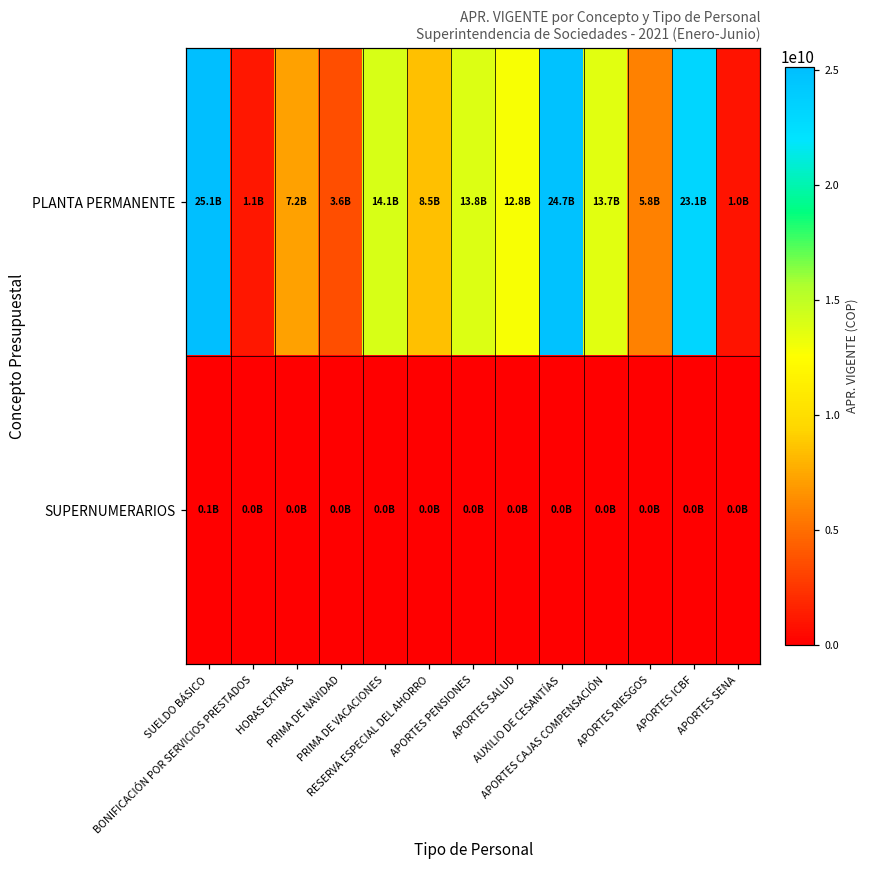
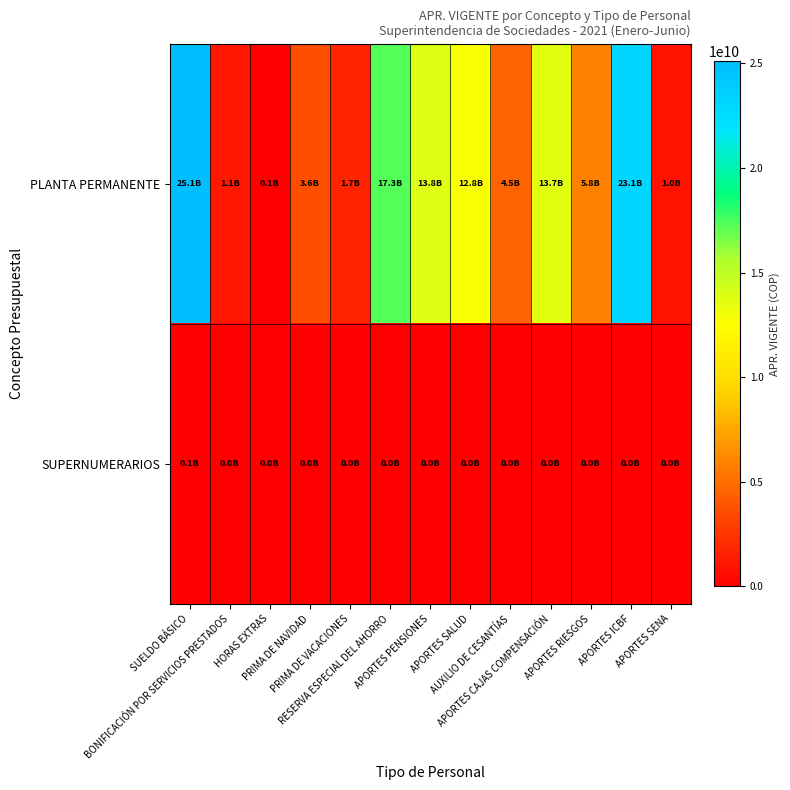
  {
    "PLANTA PERMANENTE": {
      "SUELDO BÁSICO": "25.1B",
      "BONIFICACIÓN POR SERVICIOS PRESTADOS": "1.1B",
-     "HORAS EXTRAS": "7.2B",
+     "HORAS EXTRAS": "0.1B",
      "PRIMA DE NAVIDAD": "3.6B",
-     "PRIMA DE VACACIONES": "14.1B",
-     "RESERVA ESPECIAL DEL AHORRO": "8.5B",
+     "PRIMA DE VACACIONES": "1.7B",
+     "RESERVA ESPECIAL DEL AHORRO": "17.3B",
      "APORTES PENSIONES": "13.8B",
      "APORTES SALUD": "12.8B",
-     "AUXILIO DE CESANTÍAS": "24.7B",
+     "AUXILIO DE CESANTÍAS": "4.5B",
      "APORTES CAJAS COMPENSACIÓN": "13.7B",
      "APORTES RIESGOS": "5.8B",
      "APORTES ICBF": "23.1B",
      "APORTES SENA": "1.0B"
    },
    "SUPERNUMERARIOS": {
      "SUELDO BÁSICO": "0.1B",
      "BONIFICACIÓN POR SERVICIOS PRESTADOS": "0.0B",
      "HORAS EXTRAS": "0.0B",
      "PRIMA DE NAVIDAD": "0.0B",
      "PRIMA DE VACACIONES": "0.0B",
      "RESERVA ESPECIAL DEL AHORRO": "0.0B",
      "APORTES PENSIONES": "0.0B",
      "APORTES SALUD": "0.0B",
      "AUXILIO DE CESANTÍAS": "0.0B",
      "APORTES CAJAS COMPENSACIÓN": "0.0B",
      "APORTES RIESGOS": "0.0B",
      "APORTES ICBF": "0.0B",
      "APORTES SENA": "0.0B"
    }
  }
